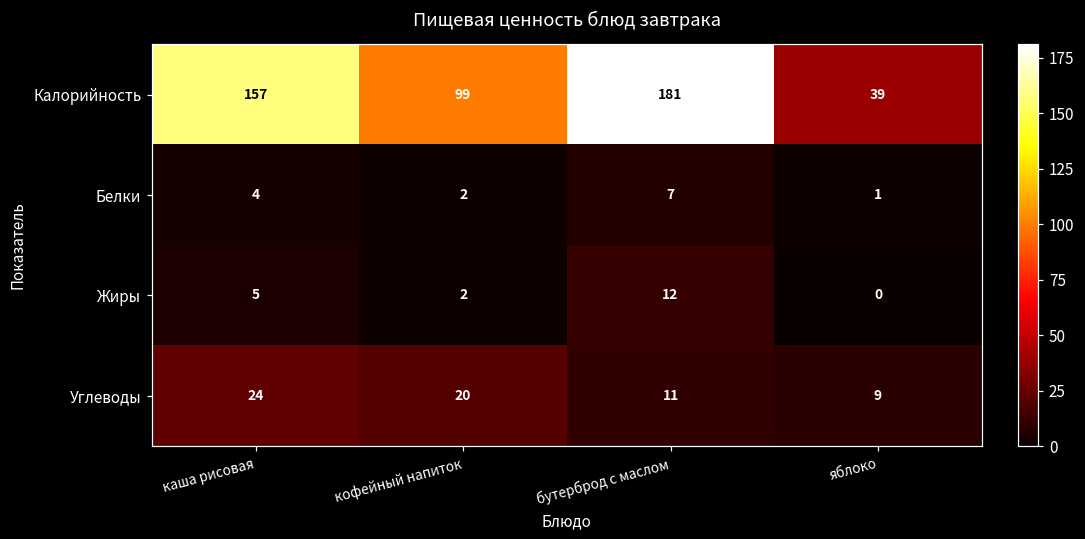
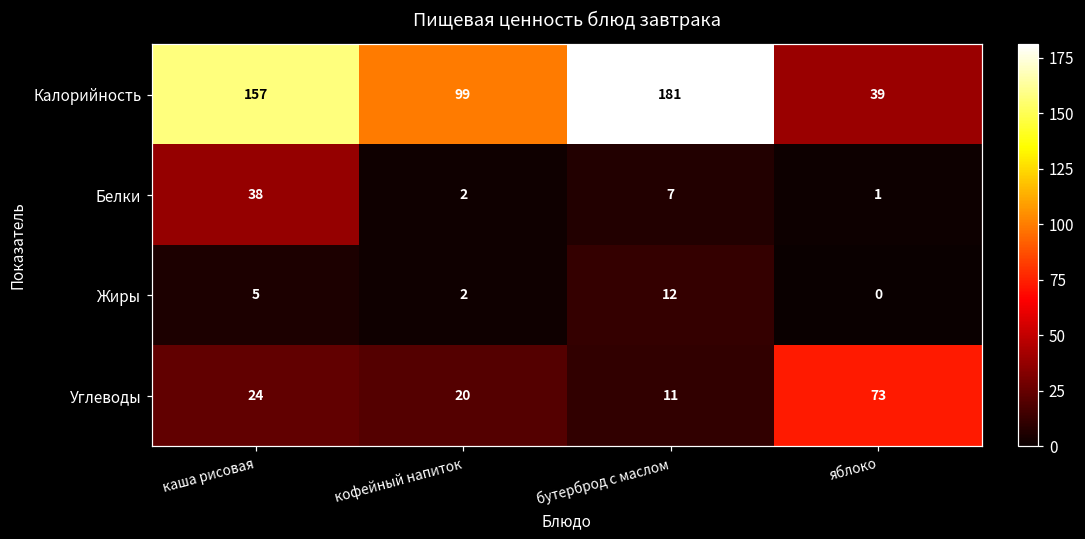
  {
    "Калорийность": {
      "каша рисовая": 157,
      "кофейный напиток": 99,
      "бутерброд с маслом": 181,
      "яблоко": 39
    },
    "Белки": {
-     "каша рисовая": 4,
+     "каша рисовая": 38,
      "кофейный напиток": 2,
      "бутерброд с маслом": 7,
      "яблоко": 1
    },
    "Жиры": {
      "каша рисовая": 5,
      "кофейный напиток": 2,
      "бутерброд с маслом": 12,
      "яблоко": 0
    },
    "Углеводы": {
      "каша рисовая": 24,
      "кофейный напиток": 20,
      "бутерброд с маслом": 11,
-     "яблоко": 9
+     "яблоко": 73
    }
  }
